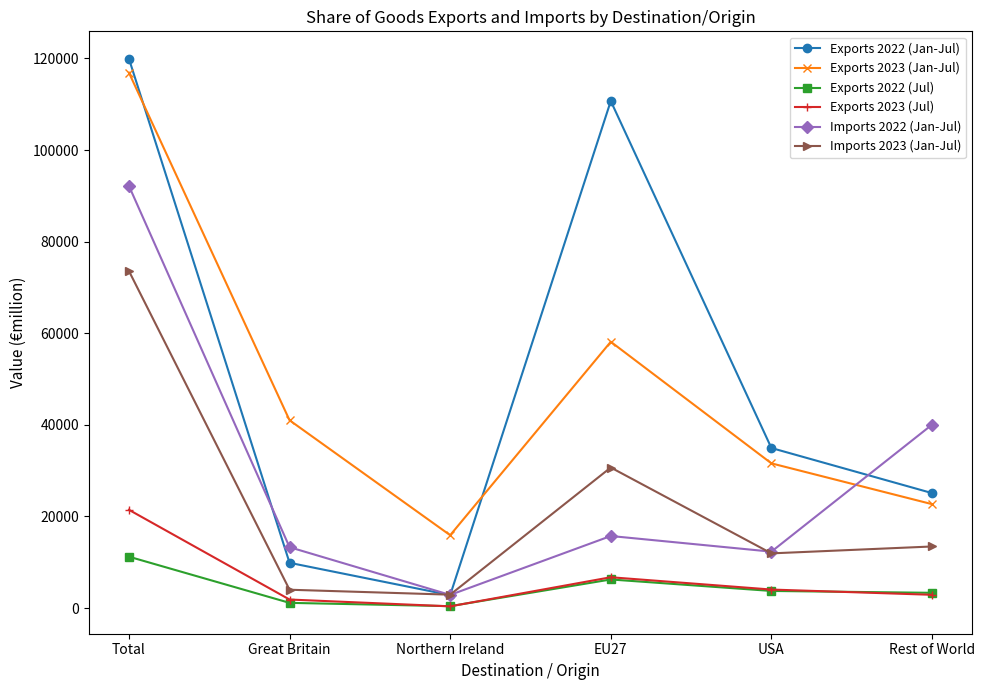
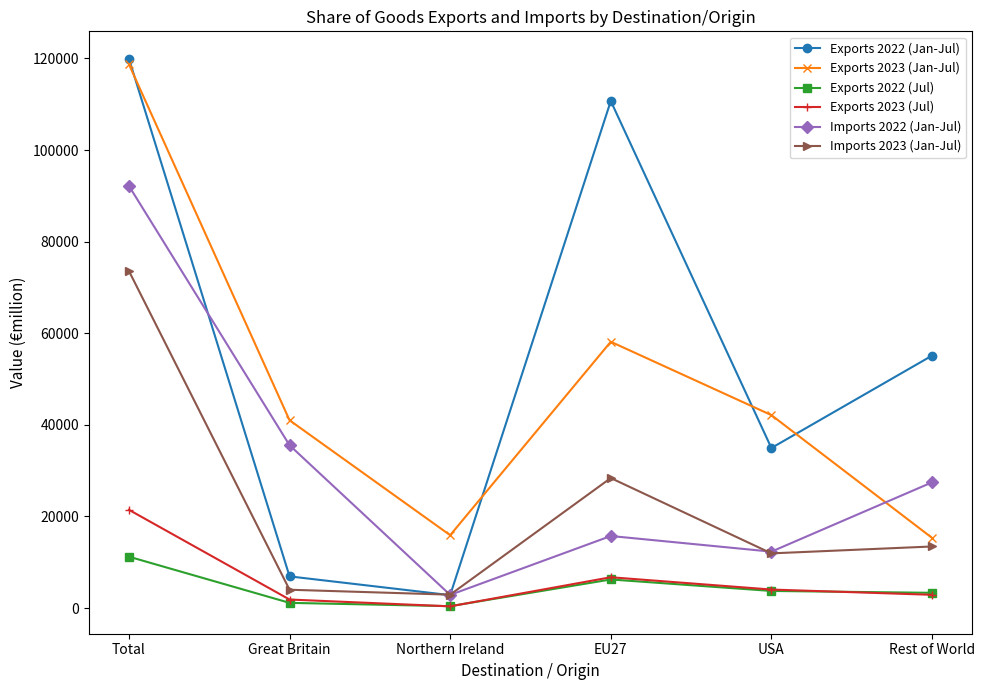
  {
    "Exports 2022 (Jan-Jul)": {
      "Total": 120000,
-     "Great Britain": 10000,
+     "Great Britain": 7000,
      "EU27": 111000,
      "USA": 35000,
-     "Rest of World": 25000
+     "Rest of World": 55000
    },
    "Exports 2023 (Jan-Jul)": {
-     "Total": 117000,
+     "Total": 119000,
      "Great Britain": 41000,
      "Northern Ireland": 16000,
      "EU27": 58000,
-     "USA": 32000,
-     "Rest of World": 23000
+     "USA": 42000,
+     "Rest of World": 15000
    },
    "Exports 2022 (Jul)": {
      "Total": 11000,
      "Great Britain": 1000
    },
    "Exports 2023 (Jul)": {
      "Total": 21000,
      "Great Britain": 2000
    },
    "Imports 2022 (Jan-Jul)": {
      "Total": 92000,
-     "Great Britain": 13000,
+     "Great Britain": 36000,
      "EU27": 16000,
-     "Rest of World": 40000
+     "Rest of World": 27000
    },
    "Imports 2023 (Jan-Jul)": {
      "Total": 74000,
      "Great Britain": 4000,
-     "EU27": 31000,
+     "EU27": 28000,
      "Rest of World": 13000
    }
  }
